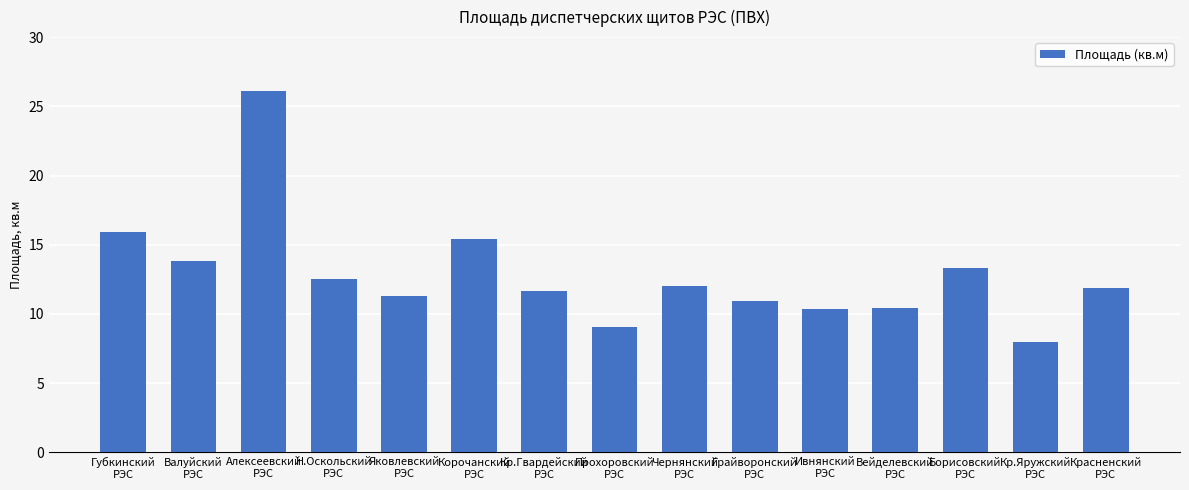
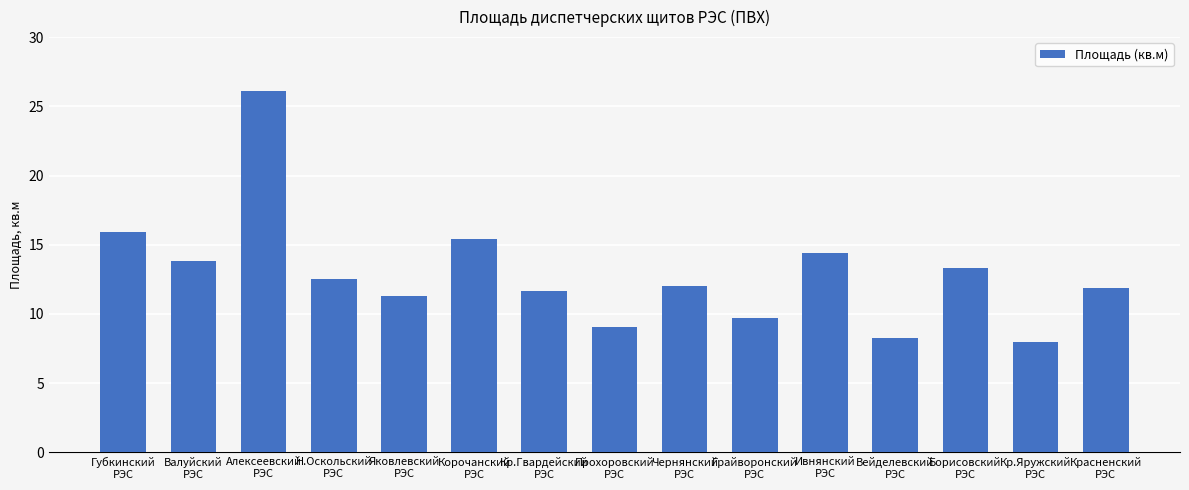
  {
    "Губкинский РЭС": 15.9,
    "Валуйский РЭС": 13.8,
    "Алексеевский РЭС": 26.1,
    "Н.Оскольский РЭС": 12.5,
    "Яковлевский РЭС": 11.3,
    "Корочанский РЭС": 15.4,
    "Чернянский РЭС": 12.0,
-   "Грайворонский РЭС": 10.9,
-   "Ивнянский РЭС": 10.4,
-   "Вейделевский РЭС": 10.4,
+   "Грайворонский РЭС": 9.7,
+   "Ивнянский РЭС": 14.4,
+   "Вейделевский РЭС": 8.3,
    "Борисовский РЭС": 13.3,
    "Кр.Яружский РЭС": 8.0,
    "Красненский РЭС": 11.9
  }
